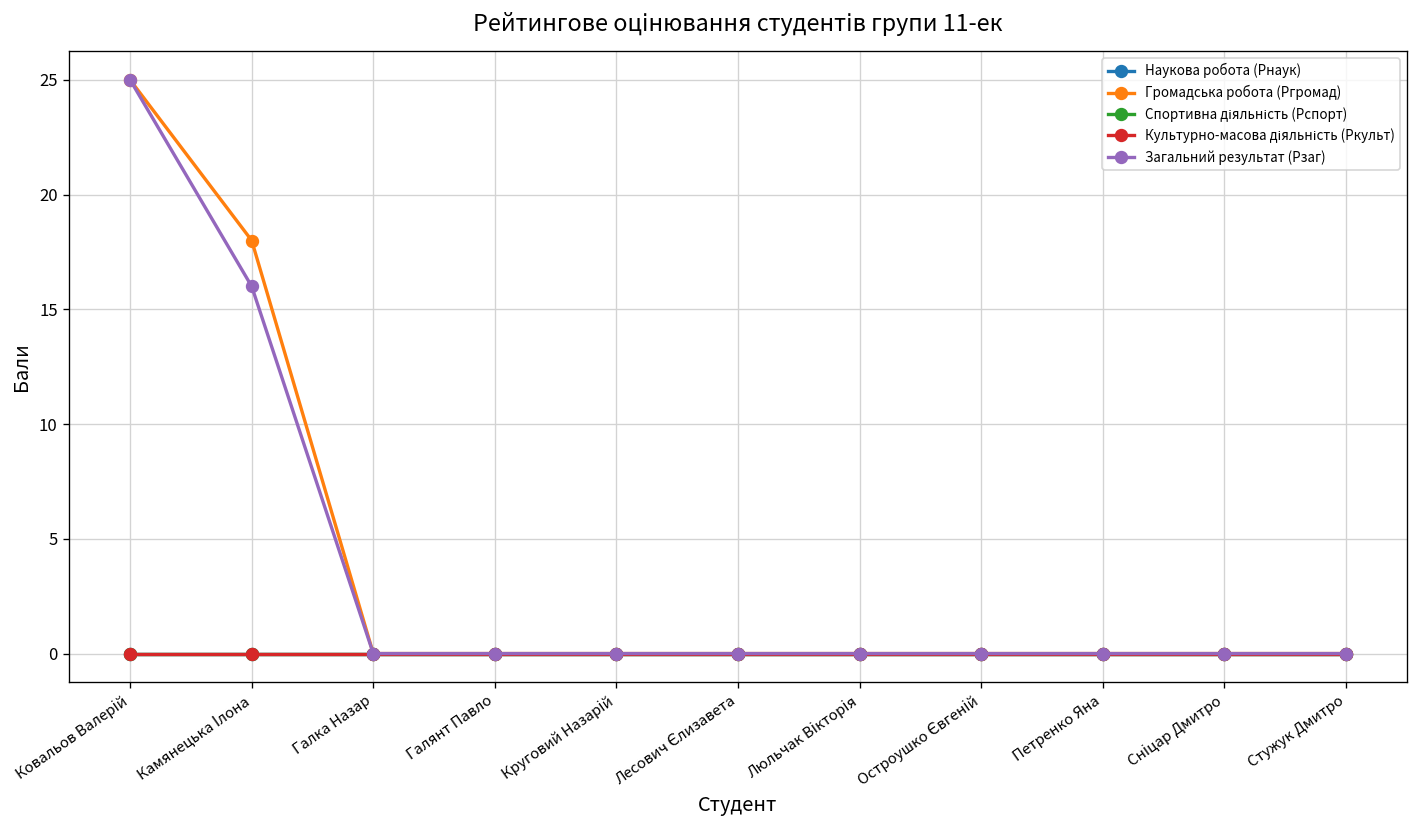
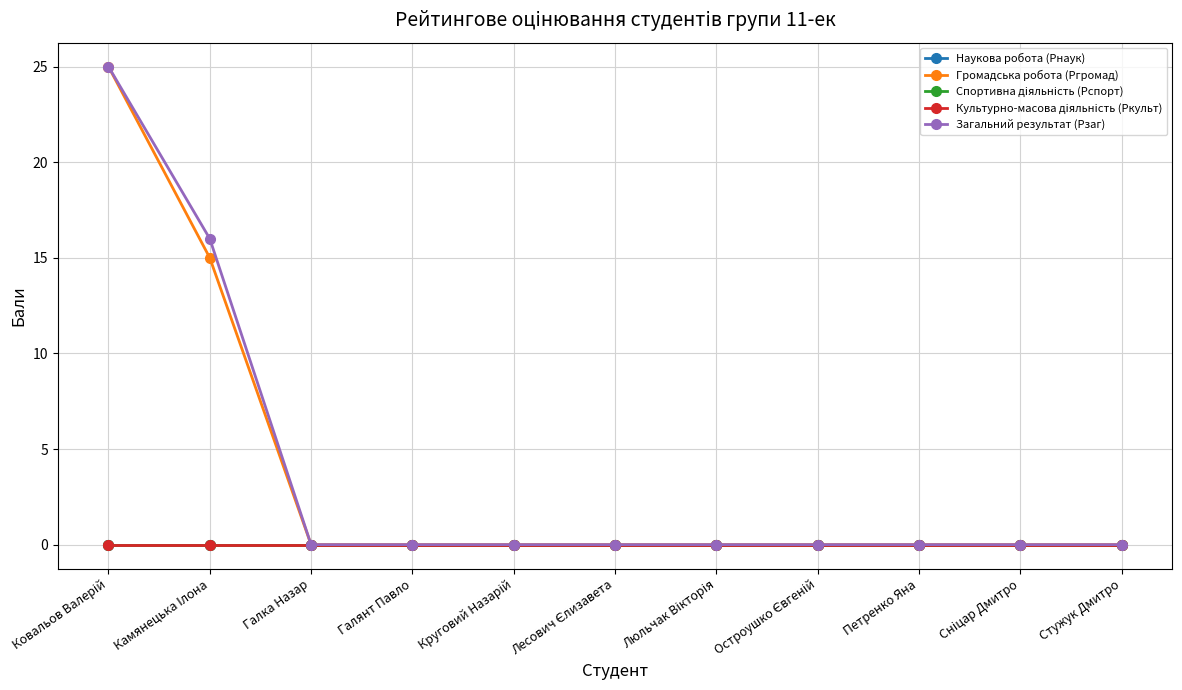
  {
    "Культурно-масова діяльність (Ркульт)": {
      "Ковальов Валерій": 0,
      "Камянецька Ілона": 0
    },
    "Громадська робота (Ргромад)": {
-     "Камянецька Ілона": 18
+     "Камянецька Ілона": 15
    },
    "Загальний результат (Рзаг)": {
      "Камянецька Ілона": 16
    }
  }
